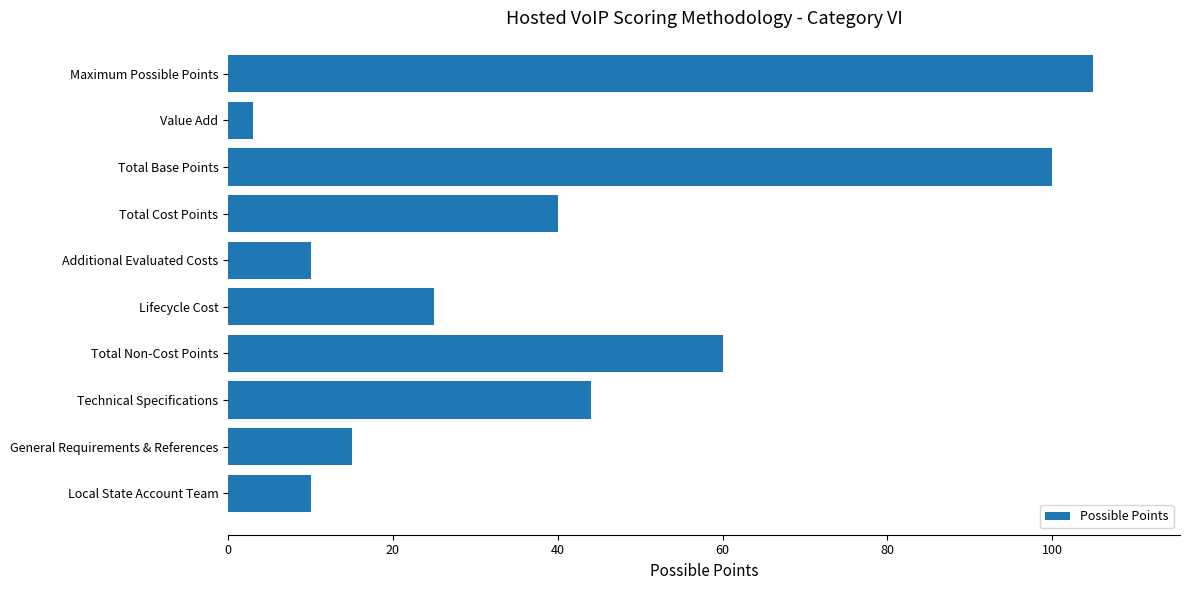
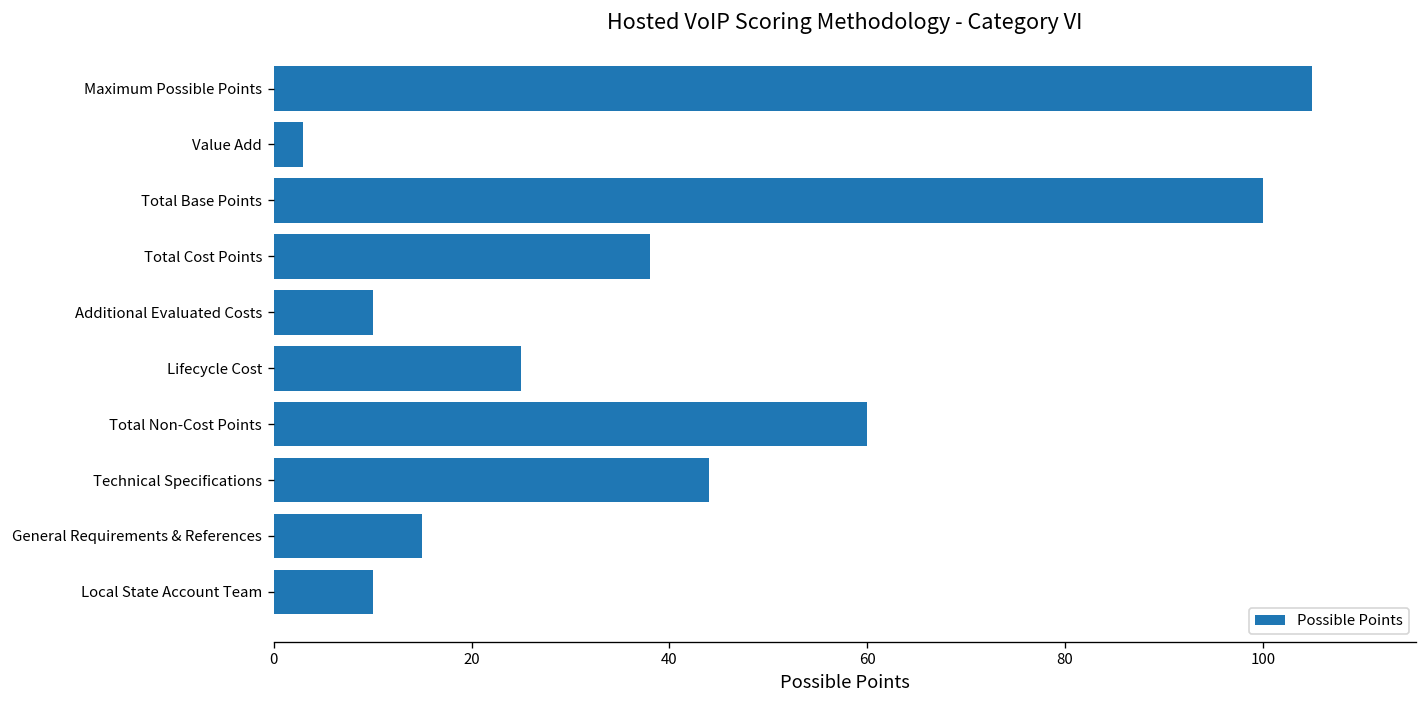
  {
    "Maximum Possible Points": 105,
    "Value Add": 3,
    "Total Base Points": 100,
-   "Total Cost Points": 40,
+   "Total Cost Points": 38,
    "Additional Evaluated Costs": 10,
    "Lifecycle Cost": 25,
    "Total Non-Cost Points": 60,
    "Technical Specifications": 44,
    "General Requirements & References": 15,
    "Local State Account Team": 10
  }
